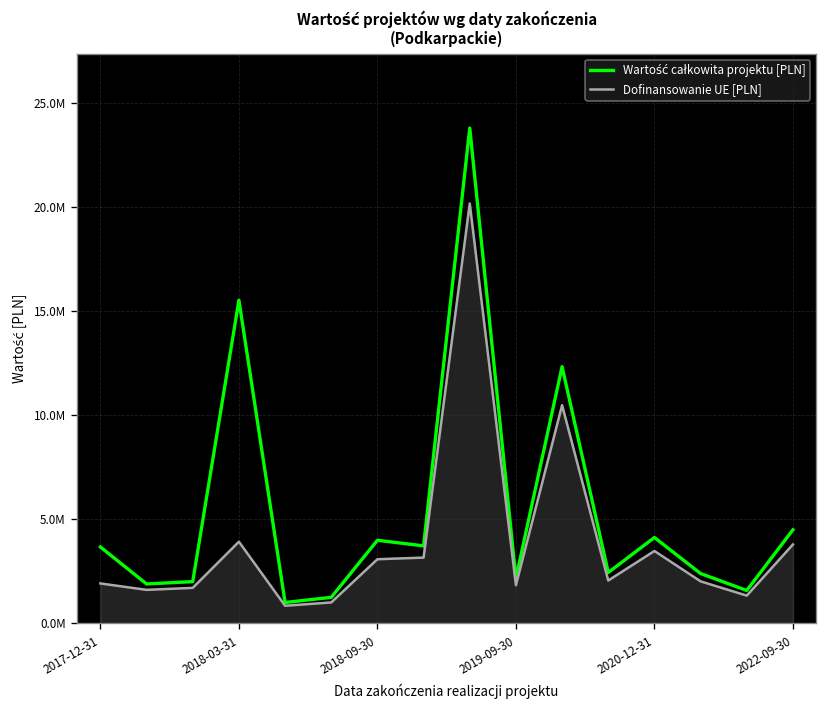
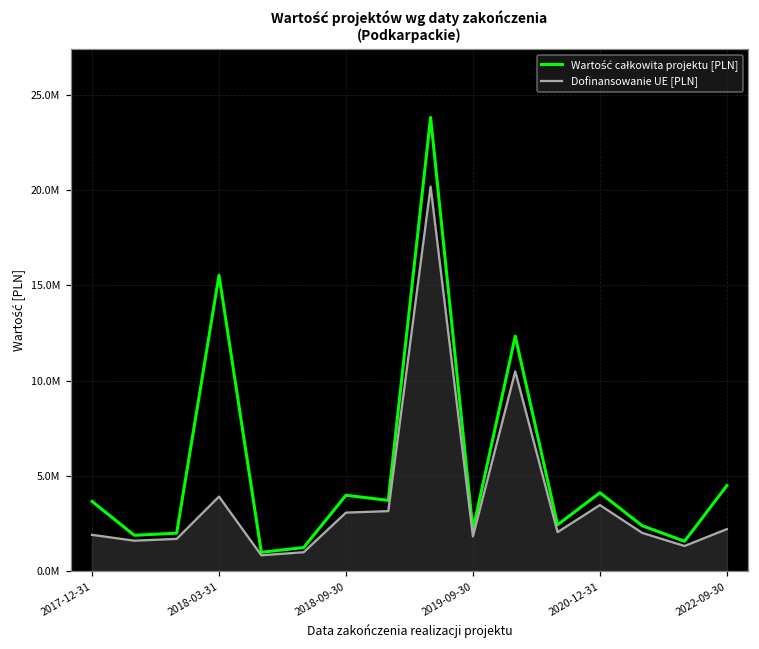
  {
    "Wartość całkowita projektu [PLN]": {
      "2017-12-31": 3700000,
      "2018-03-31": 15500000,
      "2018-09-30": 4000000,
      "2019-09-30": 2200000,
      "2022-09-30": 4500000
    },
    "Dofinansowanie UE [PLN]": {
      "2017-12-31": 1900000,
      "2018-03-31": 3900000,
      "2018-09-30": 3100000,
      "2019-09-30": 1800000,
-     "2022-09-30": 3800000
+     "2022-09-30": 2200000
    }
  }
